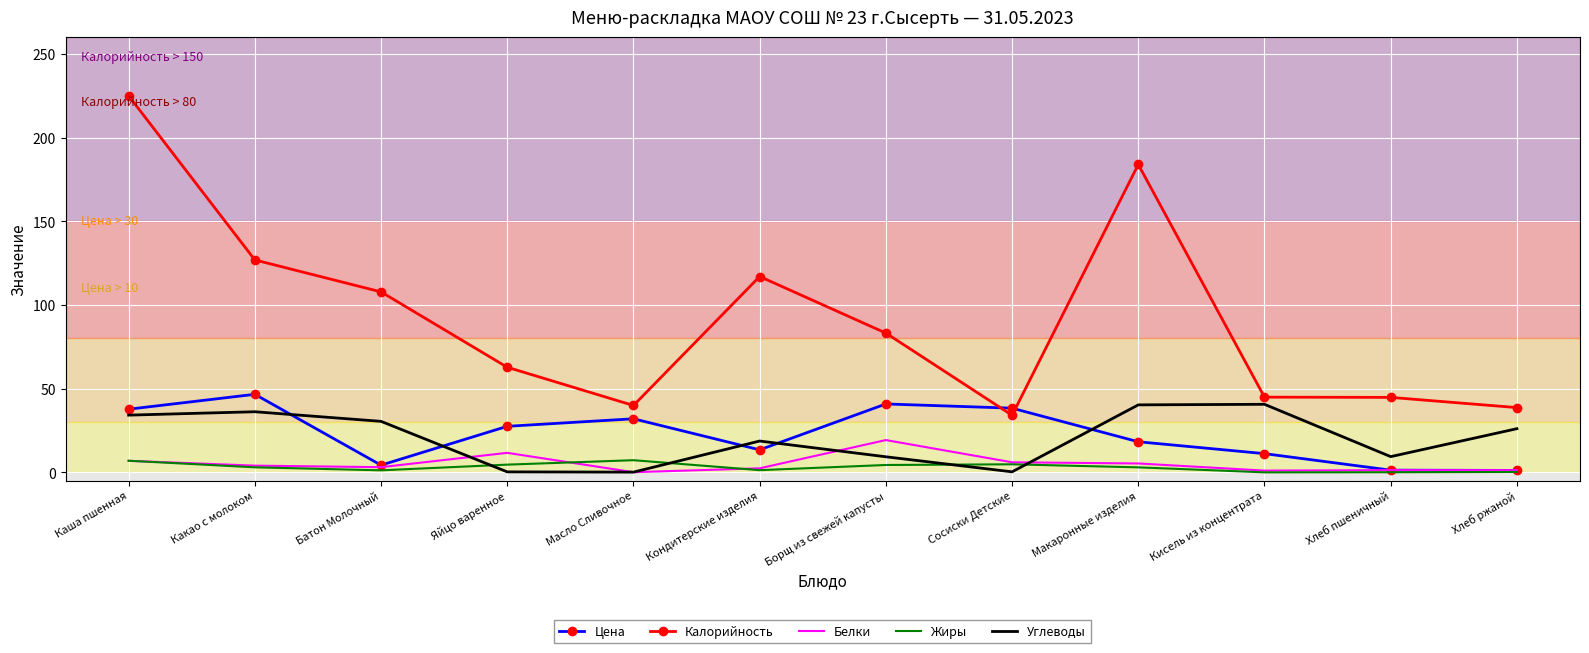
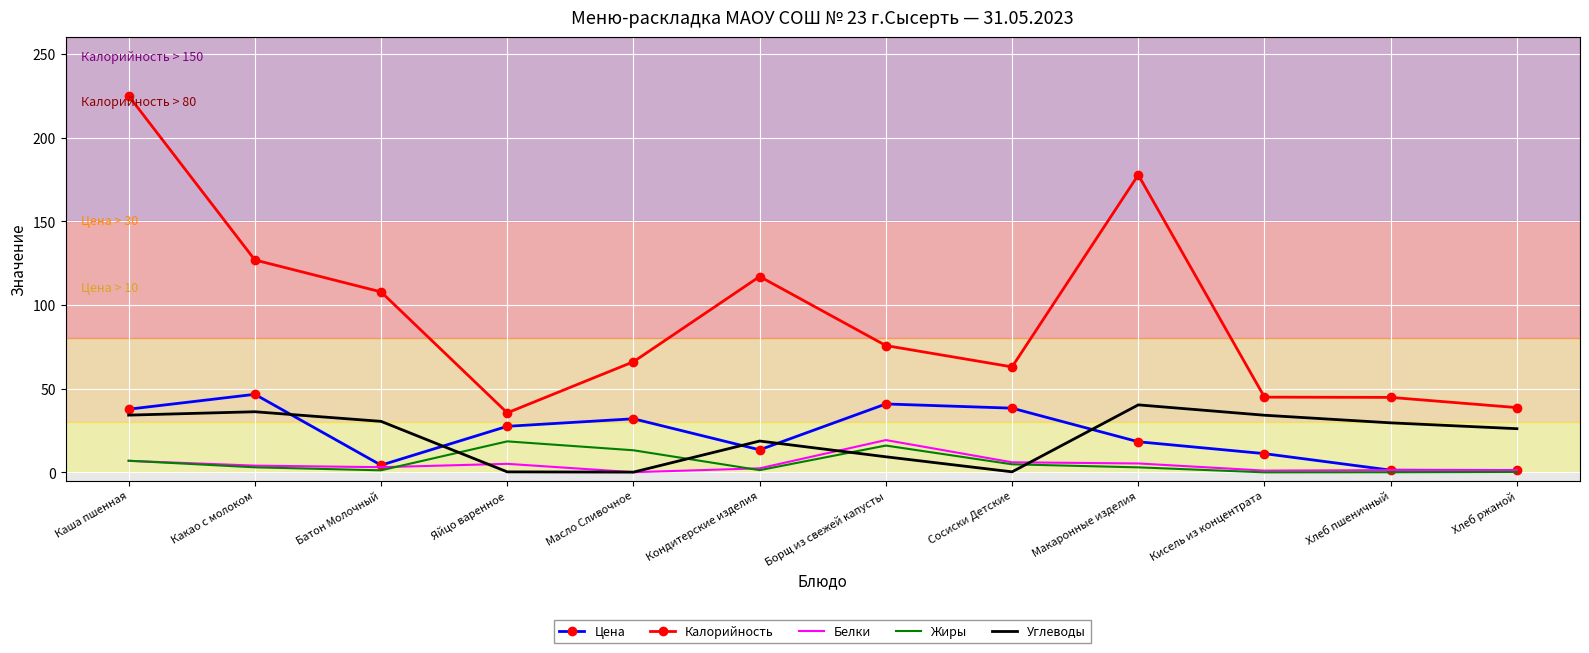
  {
    "Цена": {
      "Каша пшенная": 38,
      "Какао с молоком": 47,
      "Яйцо варенное": 28,
      "Масло Сливочное": 32,
      "Кондитерские изделия": 13,
      "Борщ из свежей капусты": 41,
      "Сосиски Детские": 38,
      "Макаронные изделия": 18,
      "Кисель из концентрата": 11
    },
    "Калорийность": {
      "Какао с молоком": 127,
      "Батон Молочный": 108,
-     "Яйцо варенное": 63,
-     "Масло Сливочное": 40,
+     "Яйцо варенное": 36,
+     "Масло Сливочное": 66,
      "Кондитерские изделия": 117,
-     "Борщ из свежей капусты": 83,
-     "Сосиски Детские": 34,
-     "Макаронные изделия": 184,
+     "Борщ из свежей капусты": 76,
+     "Сосиски Детские": 63,
+     "Макаронные изделия": 178,
      "Кисель из концентрата": 45,
      "Хлеб пшеничный": 45,
      "Хлеб ржаной": 39
    },
    "Белки": {
-     "Яйцо варенное": 12,
+     "Яйцо варенное": 5,
      "Борщ из свежей капусты": 19,
      "Макаронные изделия": 5
    },
    "Жиры": {
      "Батон Молочный": 1,
-     "Яйцо варенное": 5,
-     "Масло Сливочное": 7,
-     "Борщ из свежей капусты": 4,
+     "Яйцо варенное": 19,
+     "Масло Сливочное": 13,
+     "Борщ из свежей капусты": 16,
      "Макаронные изделия": 3
    },
    "Углеводы": {
      "Каша пшенная": 34,
      "Какао с молоком": 36,
      "Батон Молочный": 30,
      "Яйцо варенное": 0,
      "Кондитерские изделия": 19,
      "Борщ из свежей капусты": 9,
      "Сосиски Детские": 0,
      "Макаронные изделия": 40,
-     "Кисель из концентрата": 41,
-     "Хлеб пшеничный": 9,
+     "Кисель из концентрата": 34,
+     "Хлеб пшеничный": 30,
      "Хлеб ржаной": 26
    }
  }
